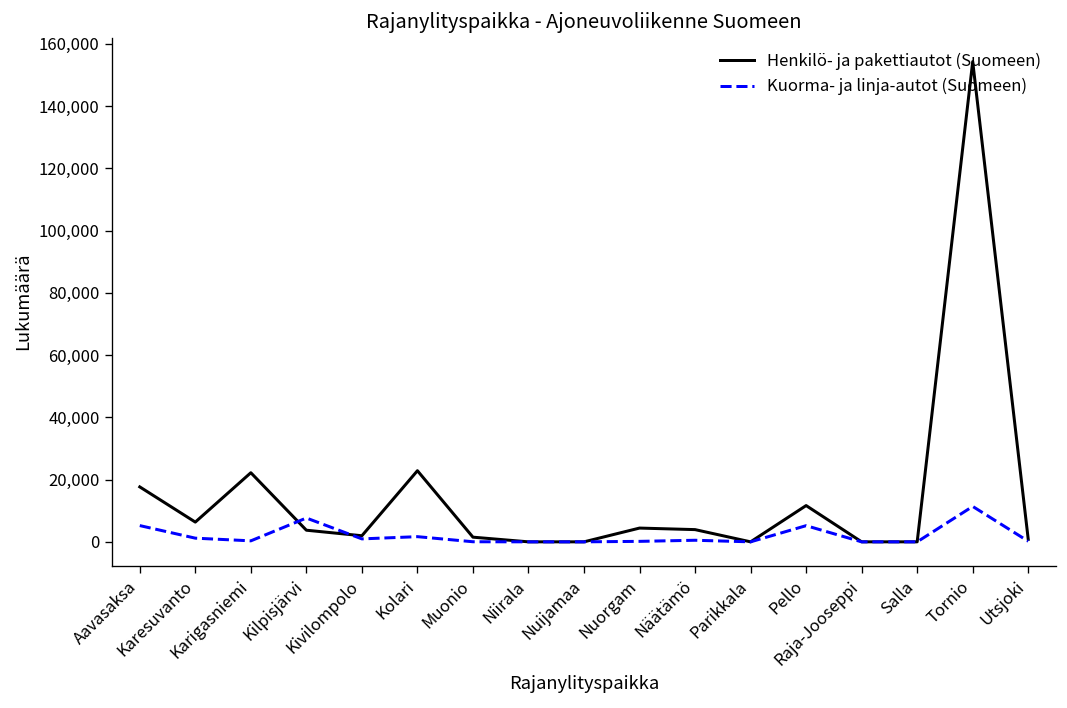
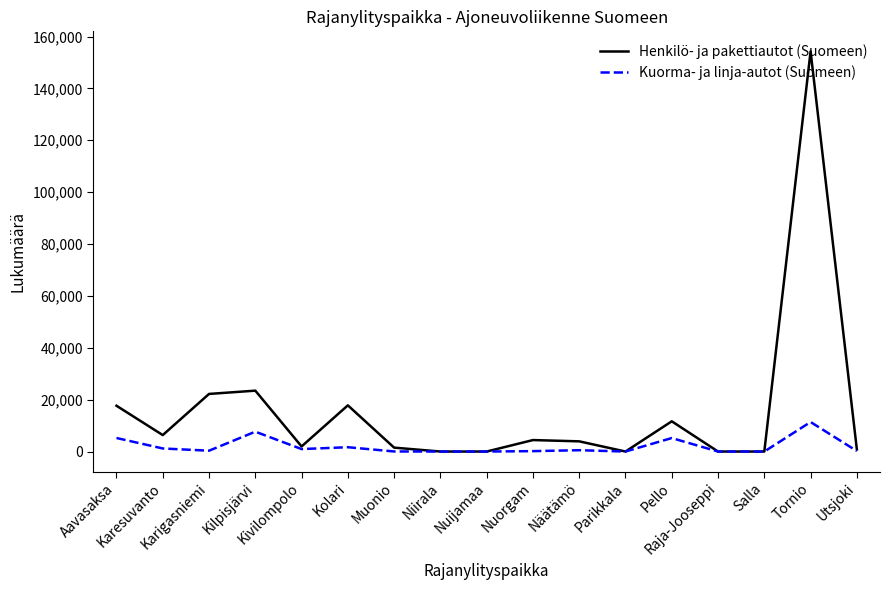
  {
    "Henkilö- ja pakettiautot (Suomeen)": {
      "Aavasaksa": "18,000",
      "Karesuvanto": "6,000",
      "Karigasniemi": "22,000",
-     "Kilpisjärvi": "4,000",
+     "Kilpisjärvi": "23,000",
      "Kivilompolo": "2,000",
-     "Kolari": "23,000",
+     "Kolari": "18,000",
      "Muonio": "2,000",
      "Nuorgam": "4,000",
      "Näätämö": "4,000",
      "Pello": "12,000",
      "Tornio": "154,000"
    },
    "Kuorma- ja linja-autot (Suomeen)": {
      "Aavasaksa": "5,000",
      "Karesuvanto": "1,000",
      "Karigasniemi": "0",
      "Kilpisjärvi": "8,000",
      "Kivilompolo": "1,000",
      "Kolari": "2,000",
      "Muonio": "0",
      "Nuorgam": "0",
      "Näätämö": "1,000",
      "Pello": "5,000",
      "Tornio": "11,000"
    }
  }
